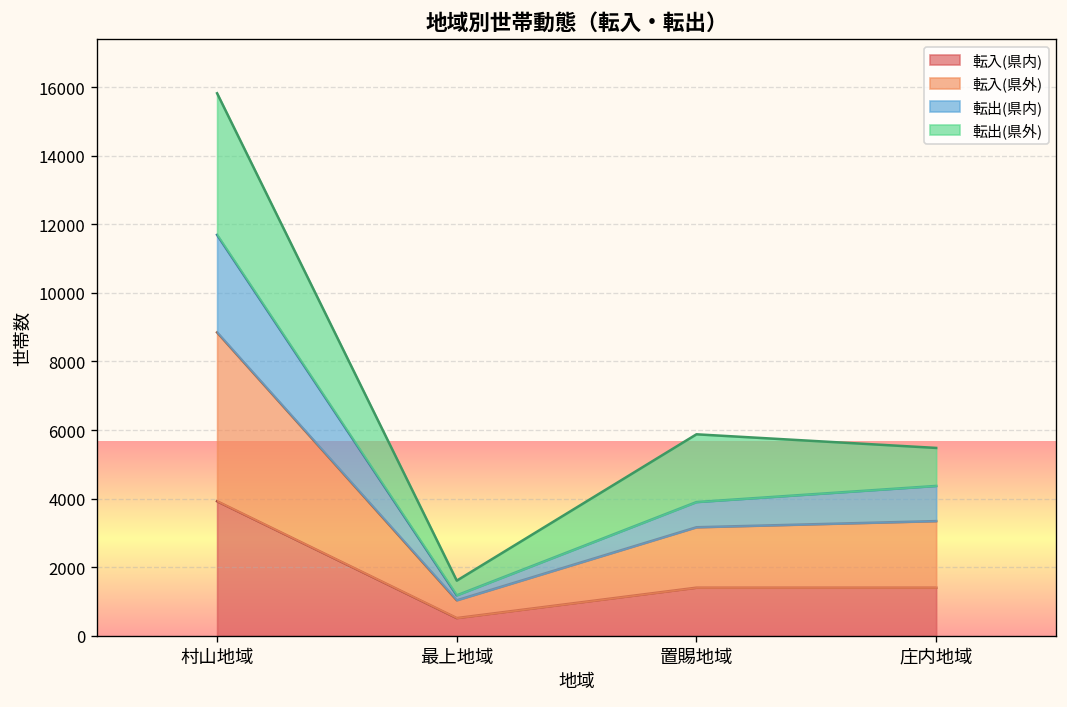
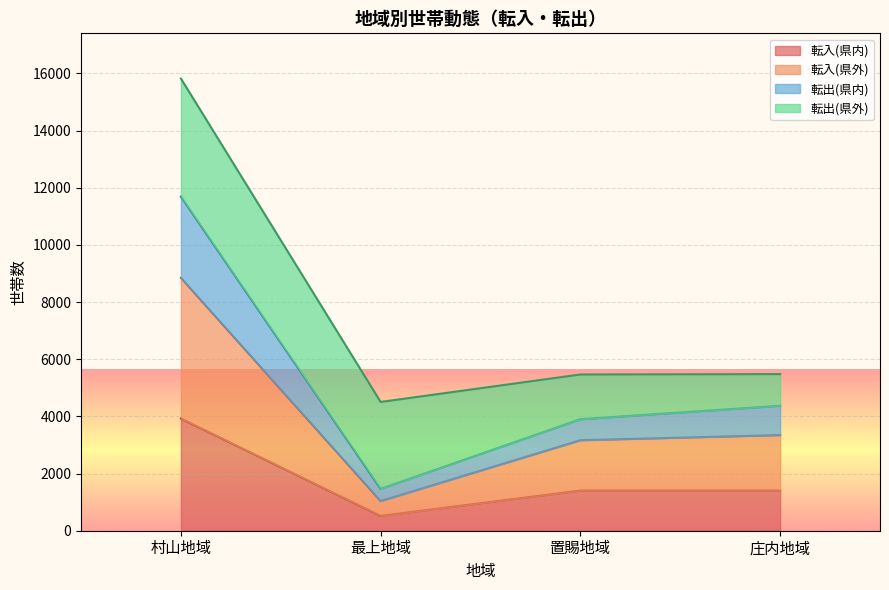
  {
    "転出(県内)": {
      "村山地域": 2800,
-     "最上地域": 100,
+     "最上地域": 400,
      "置賜地域": 700,
      "庄内地域": 1000
    },
    "転出(県外)": {
      "村山地域": 4100,
-     "最上地域": 400,
-     "置賜地域": 2000,
+     "最上地域": 3000,
+     "置賜地域": 1600,
      "庄内地域": 1100
    }
  }
